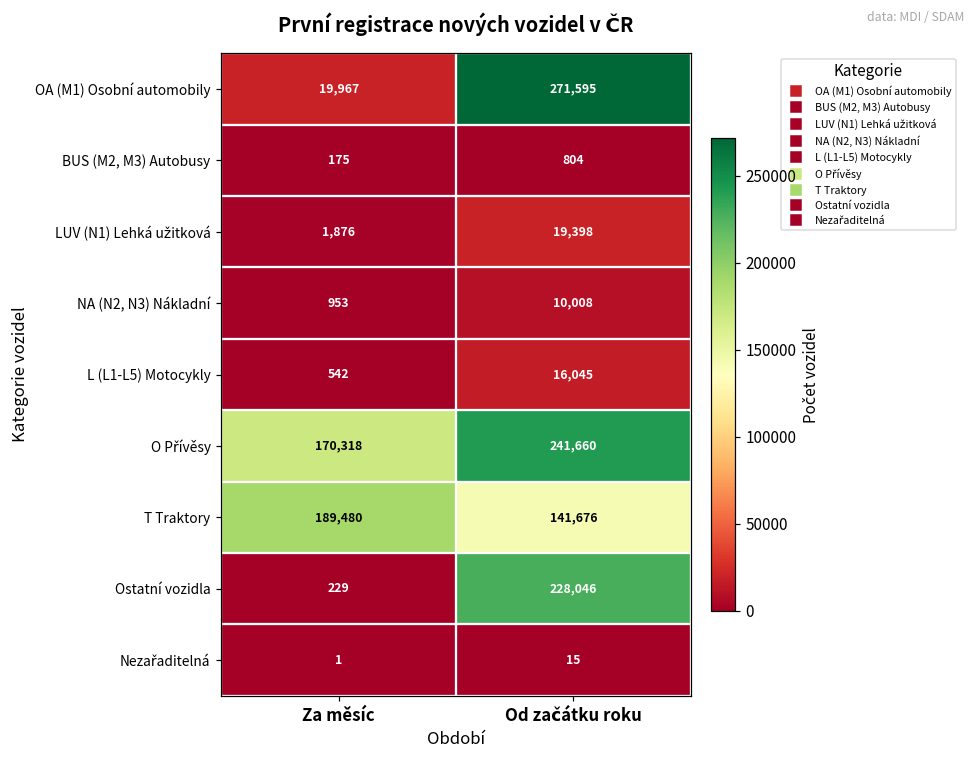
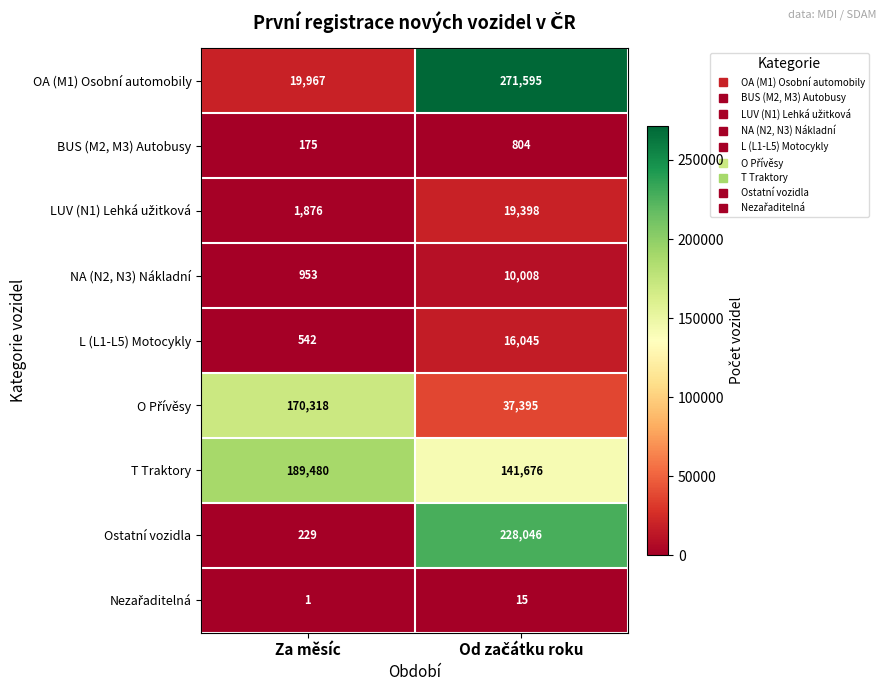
  {
    "OA (M1) Osobní automobily": {
      "Za měsíc": "19,967",
      "Od začátku roku": "271,595"
    },
    "BUS (M2, M3) Autobusy": {
      "Za měsíc": "175",
      "Od začátku roku": "804"
    },
    "LUV (N1) Lehká užitková": {
      "Za měsíc": "1,876",
      "Od začátku roku": "19,398"
    },
    "NA (N2, N3) Nákladní": {
      "Za měsíc": "953",
      "Od začátku roku": "10,008"
    },
    "L (L1-L5) Motocykly": {
      "Za měsíc": "542",
      "Od začátku roku": "16,045"
    },
    "O Přívěsy": {
      "Za měsíc": "170,318",
-     "Od začátku roku": "241,660"
+     "Od začátku roku": "37,395"
    },
    "T Traktory": {
      "Za měsíc": "189,480",
      "Od začátku roku": "141,676"
    },
    "Ostatní vozidla": {
      "Za měsíc": "229",
      "Od začátku roku": "228,046"
    },
    "Nezařaditelná": {
      "Za měsíc": "1",
      "Od začátku roku": "15"
    }
  }
